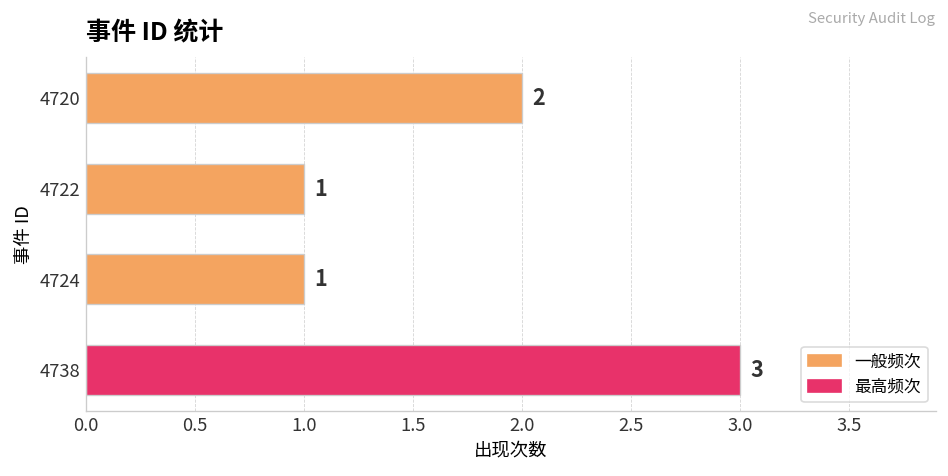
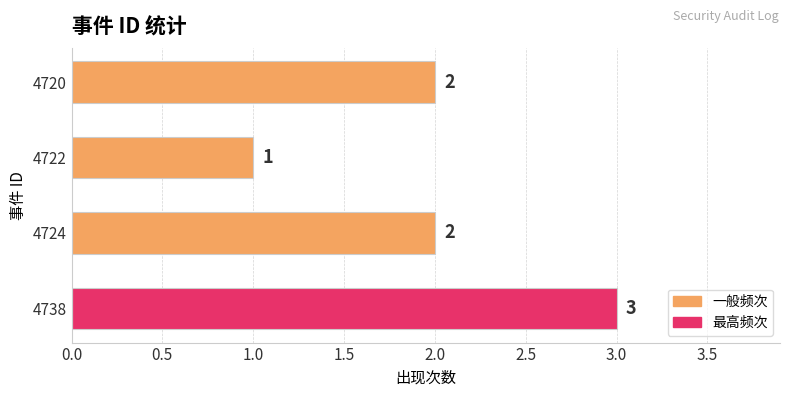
  {
    "4720": 2,
    "4722": 1,
-   "4724": 1,
+   "4724": 2,
    "4738": 3
  }
